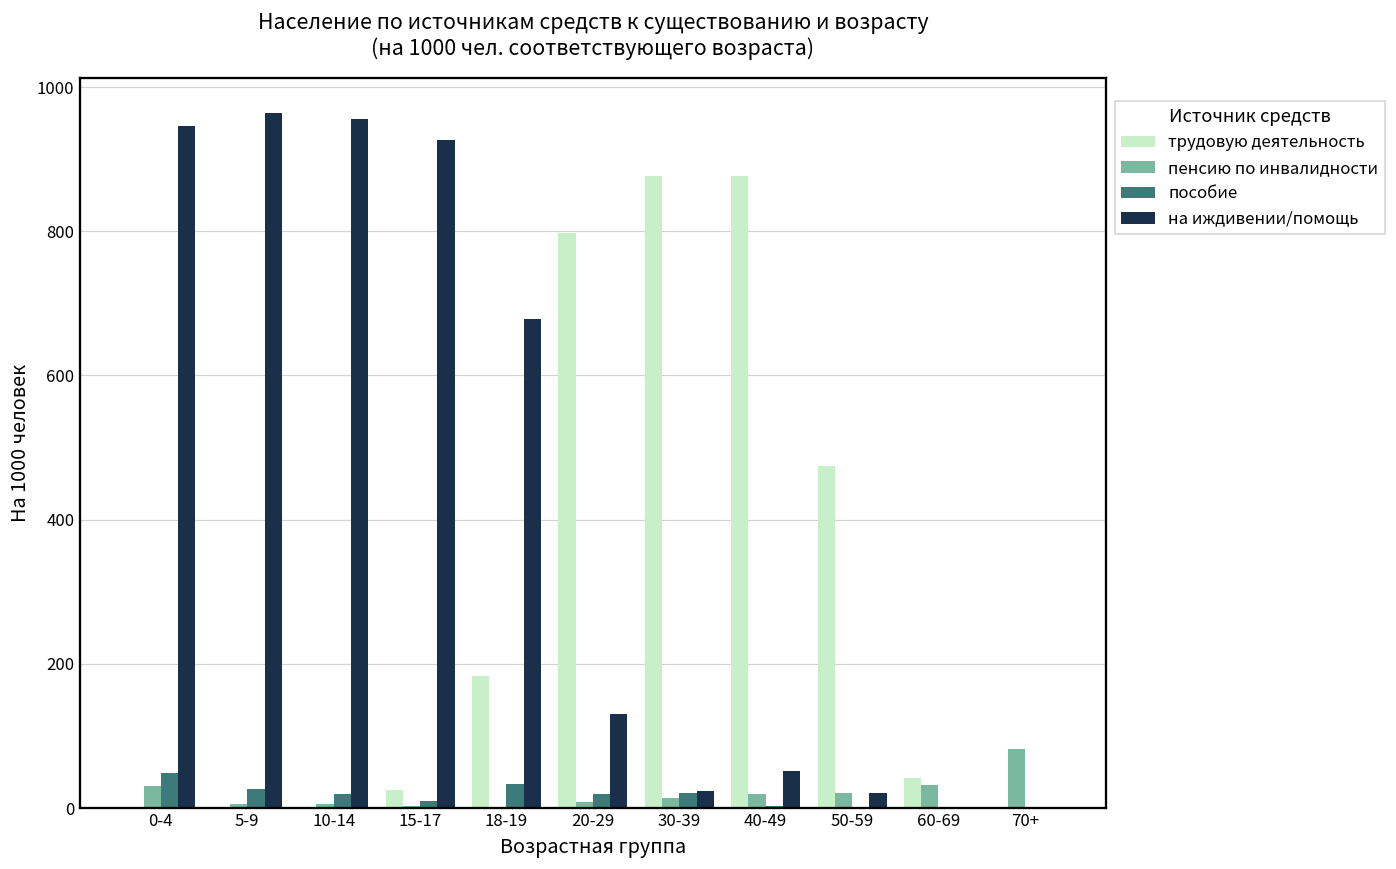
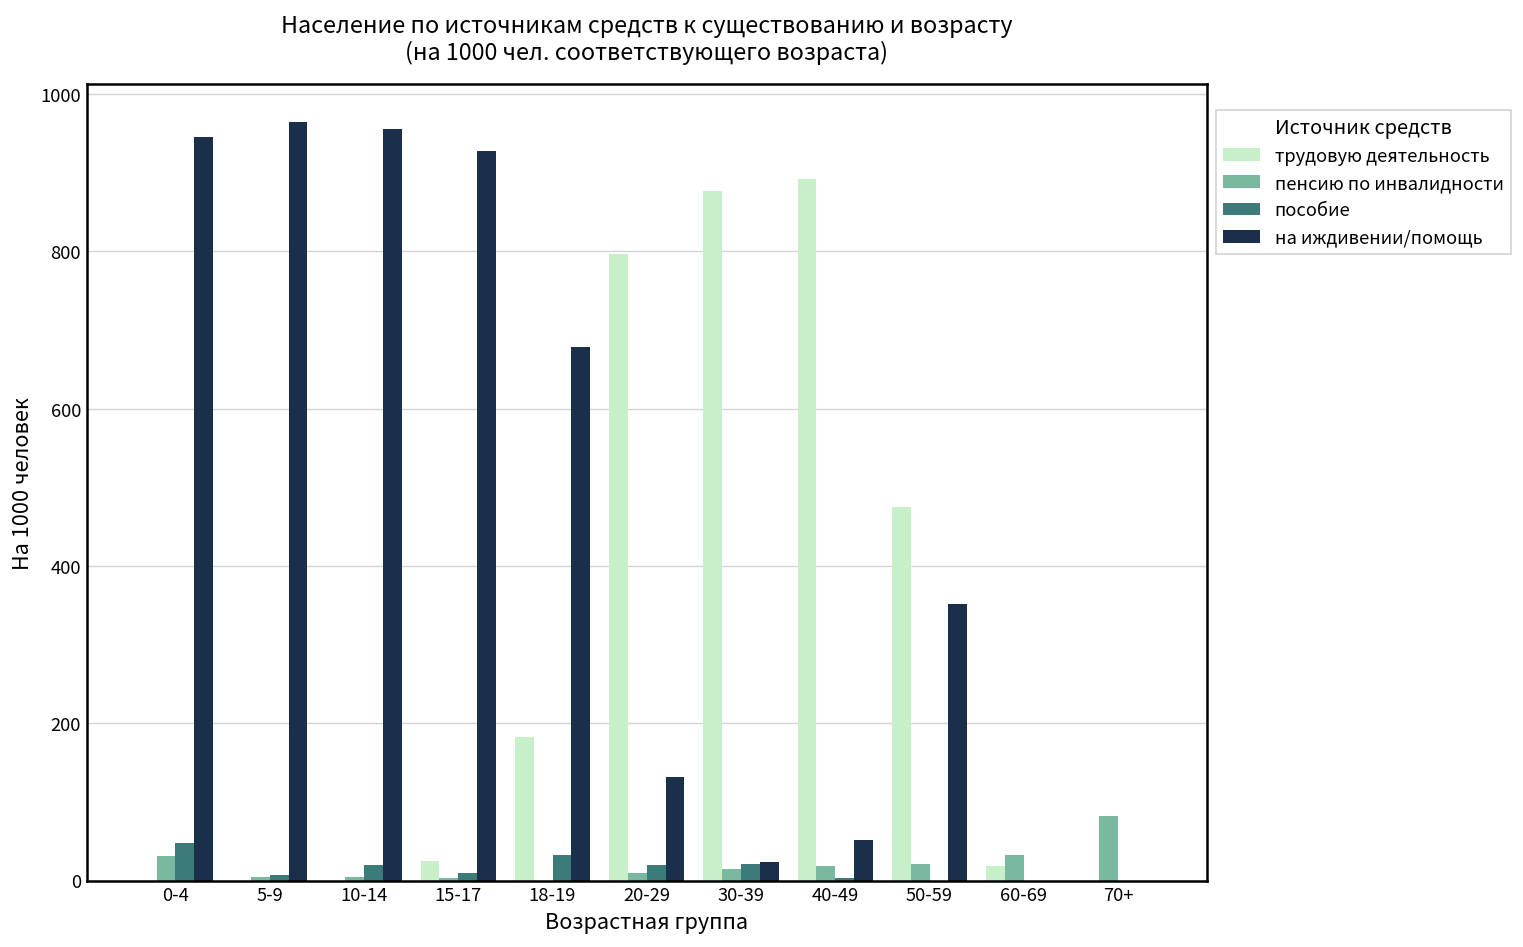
  {
    "трудовую деятельность": {
      "0-4": 0,
      "5-9": 0,
      "10-14": 0,
      "15-17": 30,
      "18-19": 180,
      "20-29": 800,
      "30-39": 880,
-     "40-49": 880,
+     "40-49": 890,
      "50-59": 480,
-     "60-69": 40,
+     "60-69": 20,
      "70+": 0
    },
    "пенсию по инвалидности": {
      "0-4": 30,
      "5-9": 10,
      "10-14": 10,
      "18-19": 0,
      "20-29": 10,
      "30-39": 10,
      "40-49": 20,
      "50-59": 20,
      "60-69": 30,
      "70+": 80
    },
    "пособие": {
      "0-4": 50,
-     "5-9": 30,
+     "5-9": 10,
      "10-14": 20,
      "15-17": 10,
      "18-19": 30,
      "20-29": 20,
      "30-39": 20,
      "50-59": 0,
      "60-69": 0,
      "70+": 0
    },
    "на иждивении/помощь": {
      "0-4": 950,
      "5-9": 960,
      "10-14": 960,
      "15-17": 930,
      "18-19": 680,
      "20-29": 130,
      "30-39": 20,
      "40-49": 50,
-     "50-59": 20,
+     "50-59": 350,
      "60-69": 0,
      "70+": 0
    }
  }
